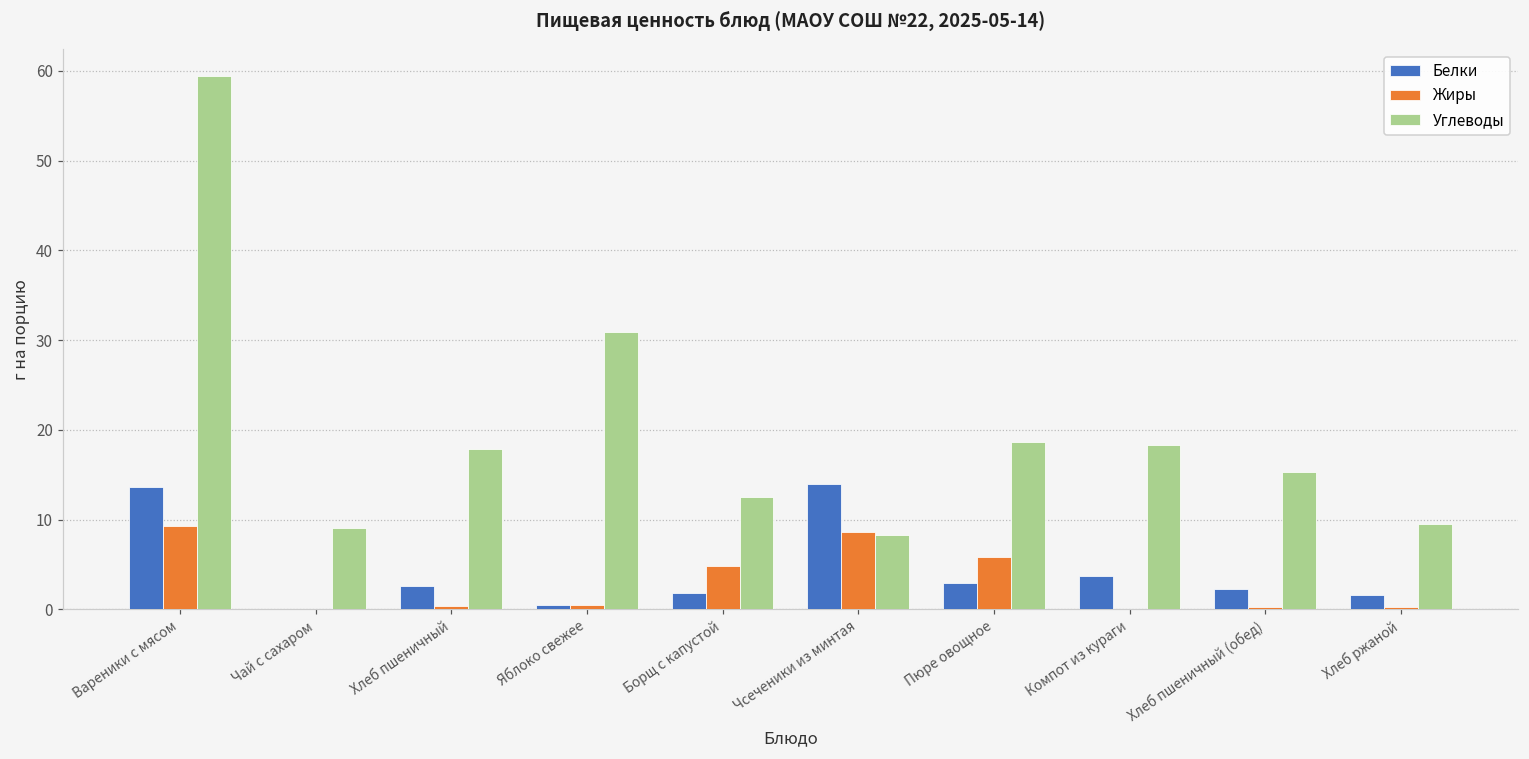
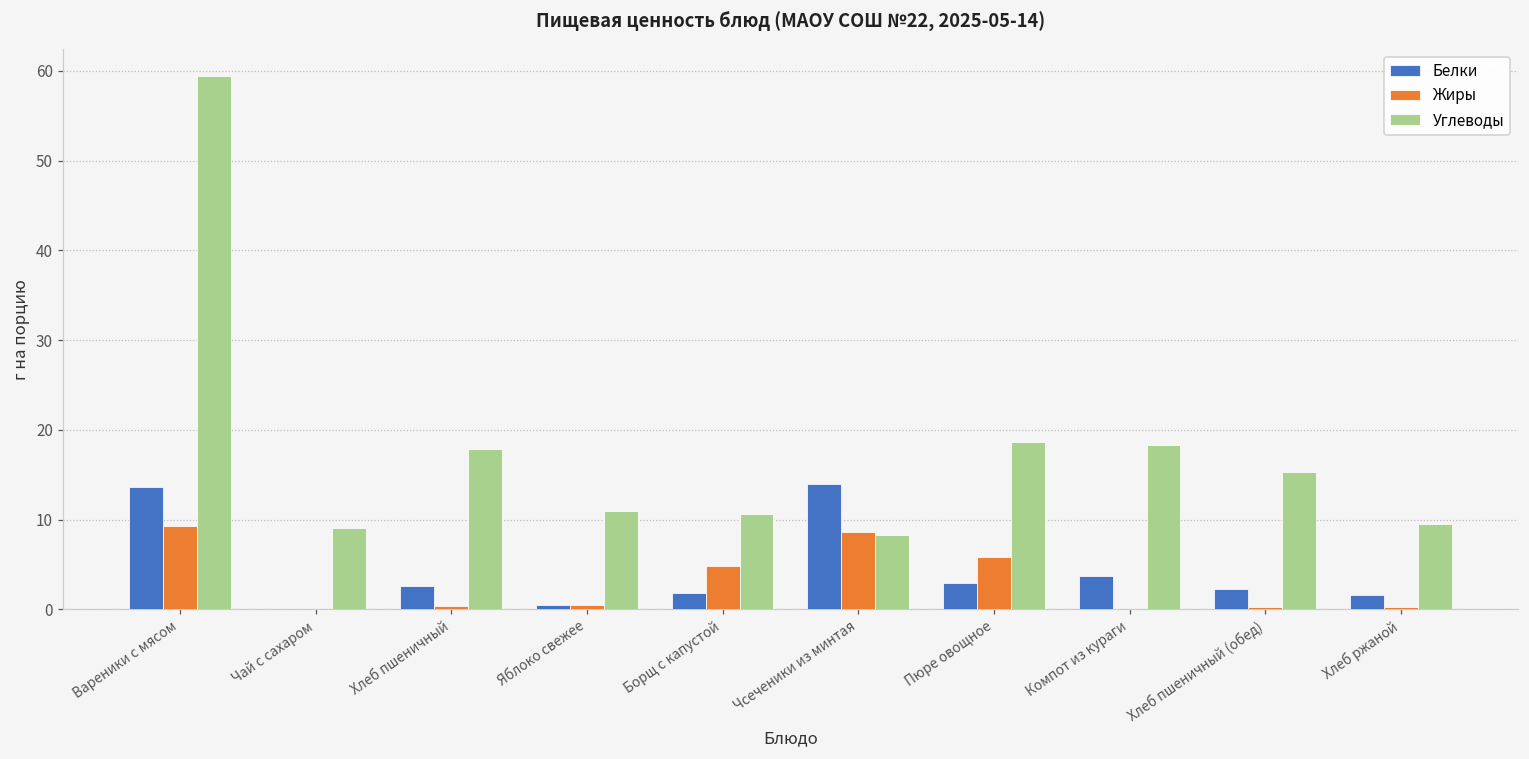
  {
    "Белки": {
      "Вареники с мясом": 14,
      "Чай с сахаром": 0,
      "Хлеб пшеничный": 3,
      "Яблоко свежее": 0,
      "Борщ с капустой": 2,
      "Чсеченики из минтая": 14,
      "Пюре овощное": 3,
      "Компот из кураги": 4,
      "Хлеб пшеничный (обед)": 2,
      "Хлеб ржаной": 2
    },
    "Жиры": {
      "Вареники с мясом": 9,
      "Чай с сахаром": 0,
      "Хлеб пшеничный": 0,
      "Яблоко свежее": 0,
      "Борщ с капустой": 5,
      "Чсеченики из минтая": 9,
      "Пюре овощное": 6
    },
    "Углеводы": {
      "Вареники с мясом": 59,
      "Чай с сахаром": 9,
      "Хлеб пшеничный": 18,
-     "Яблоко свежее": 31,
-     "Борщ с капустой": 13,
+     "Яблоко свежее": 11,
+     "Борщ с капустой": 11,
      "Чсеченики из минтая": 8,
      "Пюре овощное": 19,
      "Компот из кураги": 18,
      "Хлеб пшеничный (обед)": 15,
      "Хлеб ржаной": 10
    }
  }
